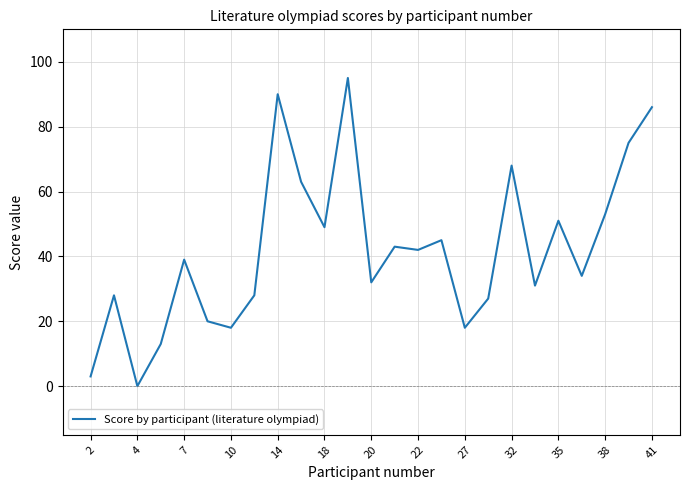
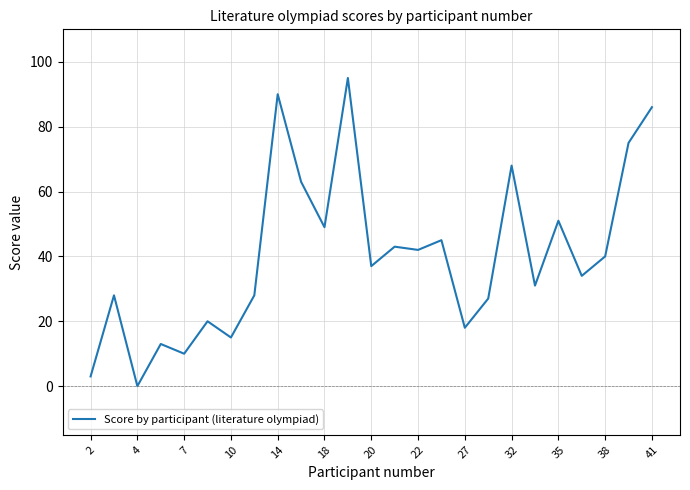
  {
    "2": 3,
    "4": 0,
-   "7": 39,
-   "10": 18,
+   "7": 10,
+   "10": 15,
    "14": 90,
    "18": 49,
-   "20": 32,
+   "20": 37,
    "22": 42,
    "27": 18,
    "32": 68,
    "35": 51,
-   "38": 53,
+   "38": 40,
    "41": 86
  }
